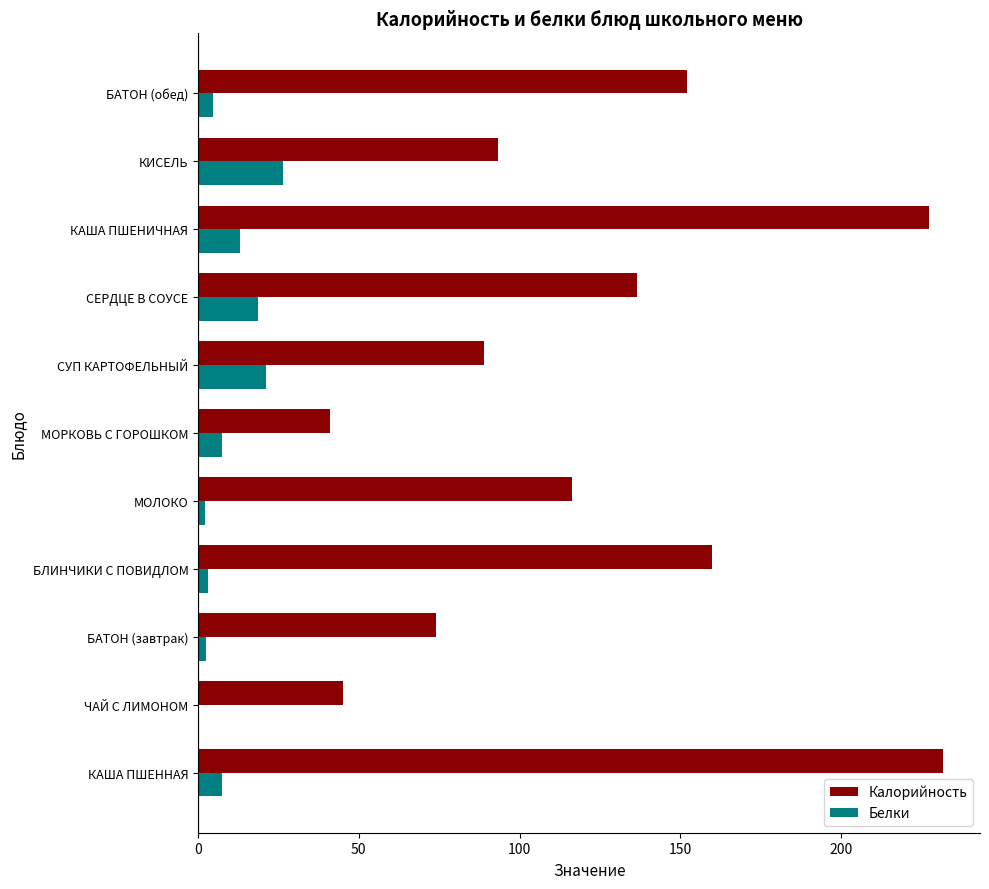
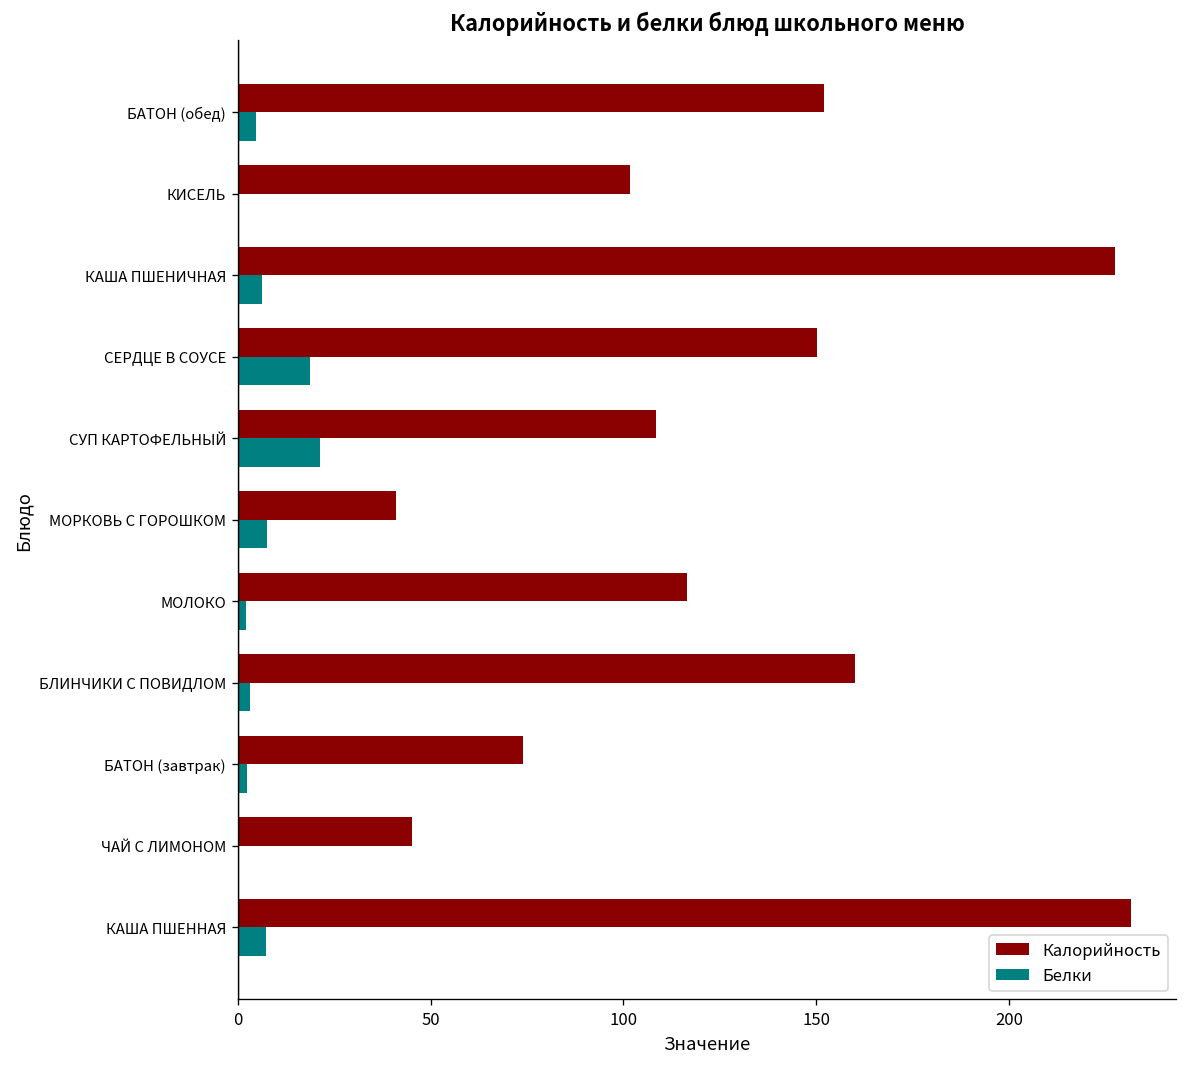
  {
    "Калорийность": {
      "БАТОН (обед)": 152,
-     "КИСЕЛЬ": 93,
+     "КИСЕЛЬ": 102,
      "КАША ПШЕНИЧНАЯ": 227,
-     "СЕРДЦЕ В СОУСЕ": 137,
-     "СУП КАРТОФЕЛЬНЫЙ": 89,
+     "СЕРДЦЕ В СОУСЕ": 150,
+     "СУП КАРТОФЕЛЬНЫЙ": 109,
      "МОРКОВЬ С ГОРОШКОМ": 41,
      "МОЛОКО": 116,
      "БЛИНЧИКИ С ПОВИДЛОМ": 160,
      "БАТОН (завтрак)": 74,
      "ЧАЙ С ЛИМОНОМ": 45,
      "КАША ПШЕННАЯ": 232
    },
    "Белки": {
      "БАТОН (обед)": 5,
-     "КИСЕЛЬ": 27,
-     "КАША ПШЕНИЧНАЯ": 13,
+     "КИСЕЛЬ": 0,
+     "КАША ПШЕНИЧНАЯ": 6,
      "СЕРДЦЕ В СОУСЕ": 19,
      "СУП КАРТОФЕЛЬНЫЙ": 21,
      "МОРКОВЬ С ГОРОШКОМ": 8,
      "МОЛОКО": 2,
      "БЛИНЧИКИ С ПОВИДЛОМ": 3,
      "БАТОН (завтрак)": 2,
      "КАША ПШЕННАЯ": 7
    }
  }
